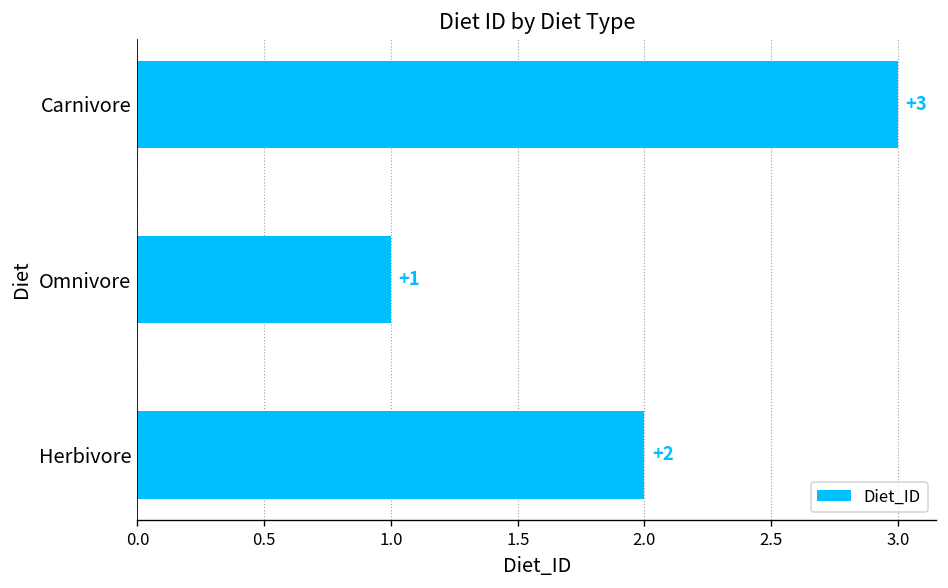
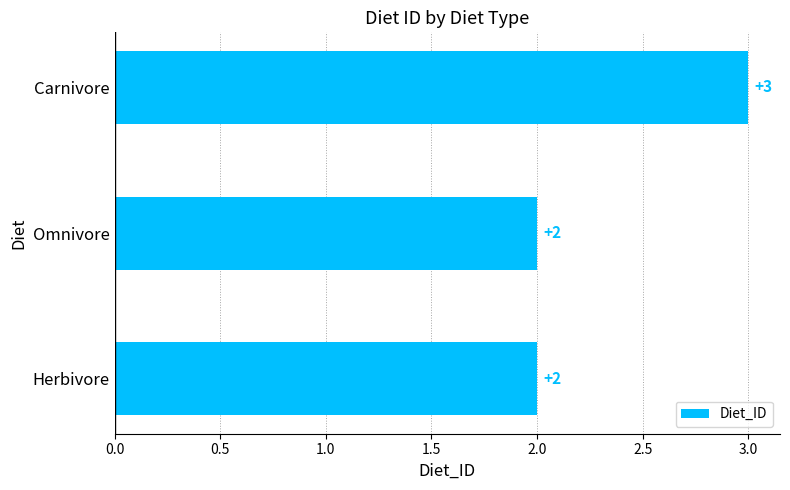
  {
    "Carnivore": "+3",
-   "Omnivore": "+1",
+   "Omnivore": "+2",
    "Herbivore": "+2"
  }
